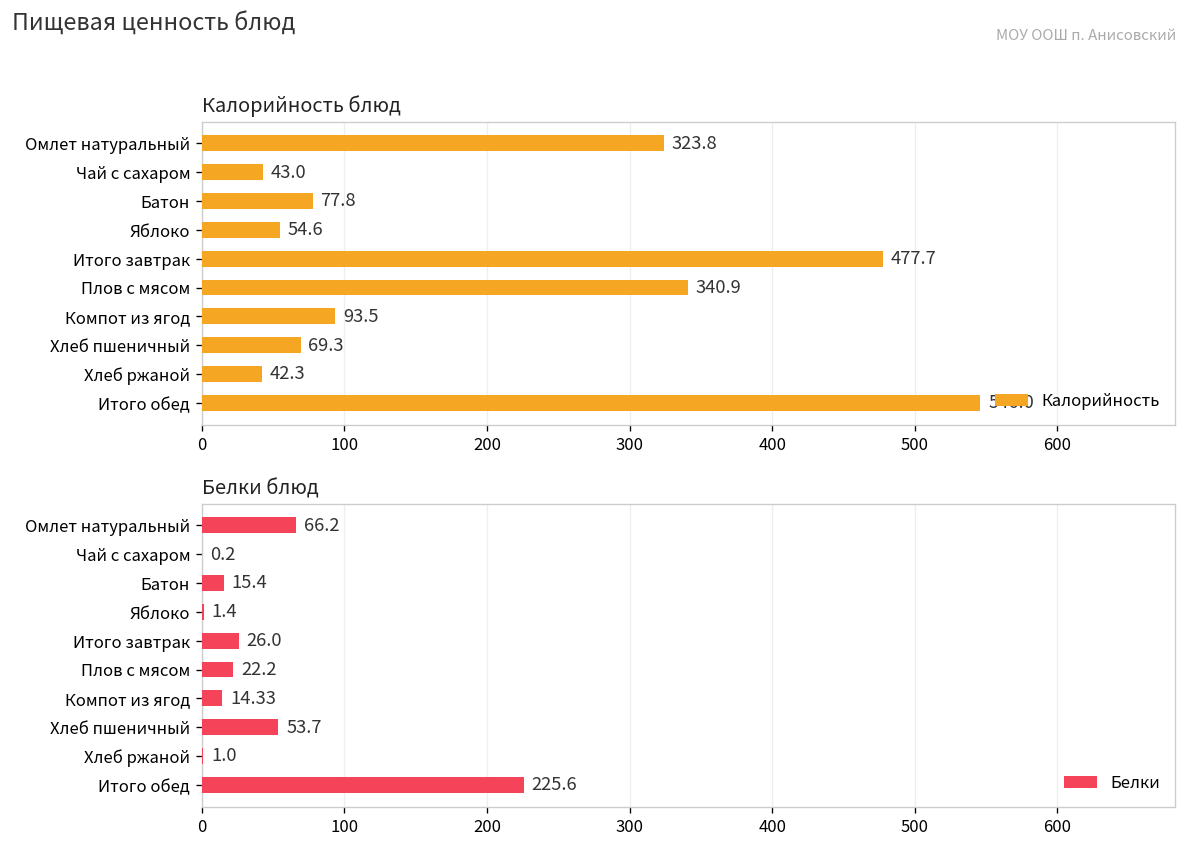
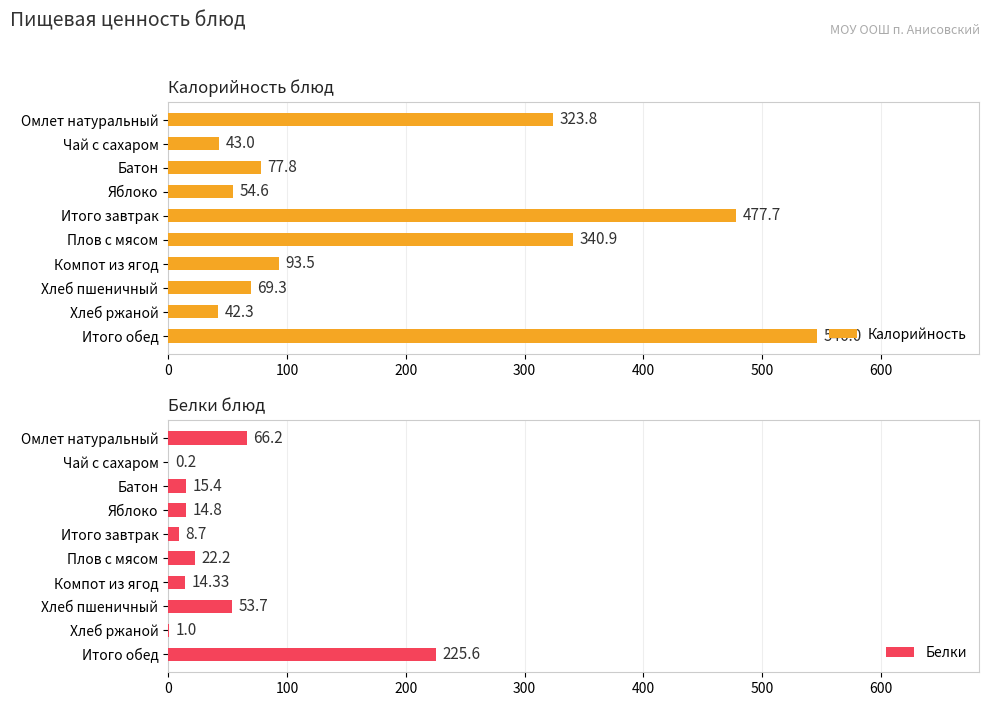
  {
    "Калорийность блюд": {
      "Омлет натуральный": 323.8,
      "Чай с сахаром": 43.0,
      "Батон": 77.8,
      "Яблоко": 54.6,
      "Итого завтрак": 477.7,
      "Плов с мясом": 340.9,
      "Компот из ягод": 93.5,
      "Хлеб пшеничный": 69.3,
      "Хлеб ржаной": 42.3,
      "Итого обед": 546.0
    },
    "Белки блюд": {
      "Омлет натуральный": 66.2,
      "Чай с сахаром": 0.2,
      "Батон": 15.4,
-     "Яблоко": 1.4,
-     "Итого завтрак": 26.0,
+     "Яблоко": 14.8,
+     "Итого завтрак": 8.7,
      "Плов с мясом": 22.2,
      "Компот из ягод": 14.33,
      "Хлеб пшеничный": 53.7,
      "Хлеб ржаной": 1.0,
      "Итого обед": 225.6
    }
  }
